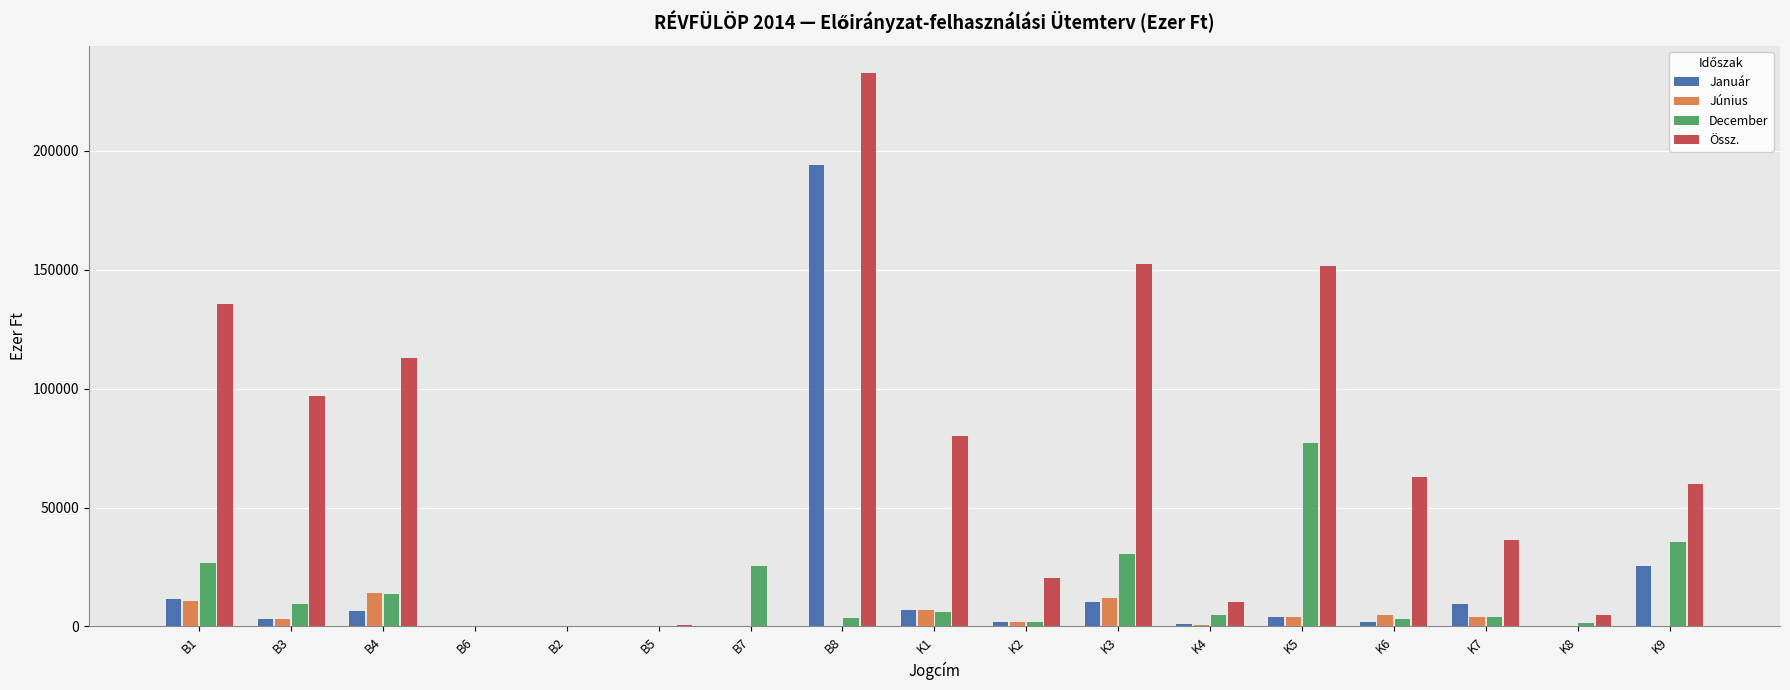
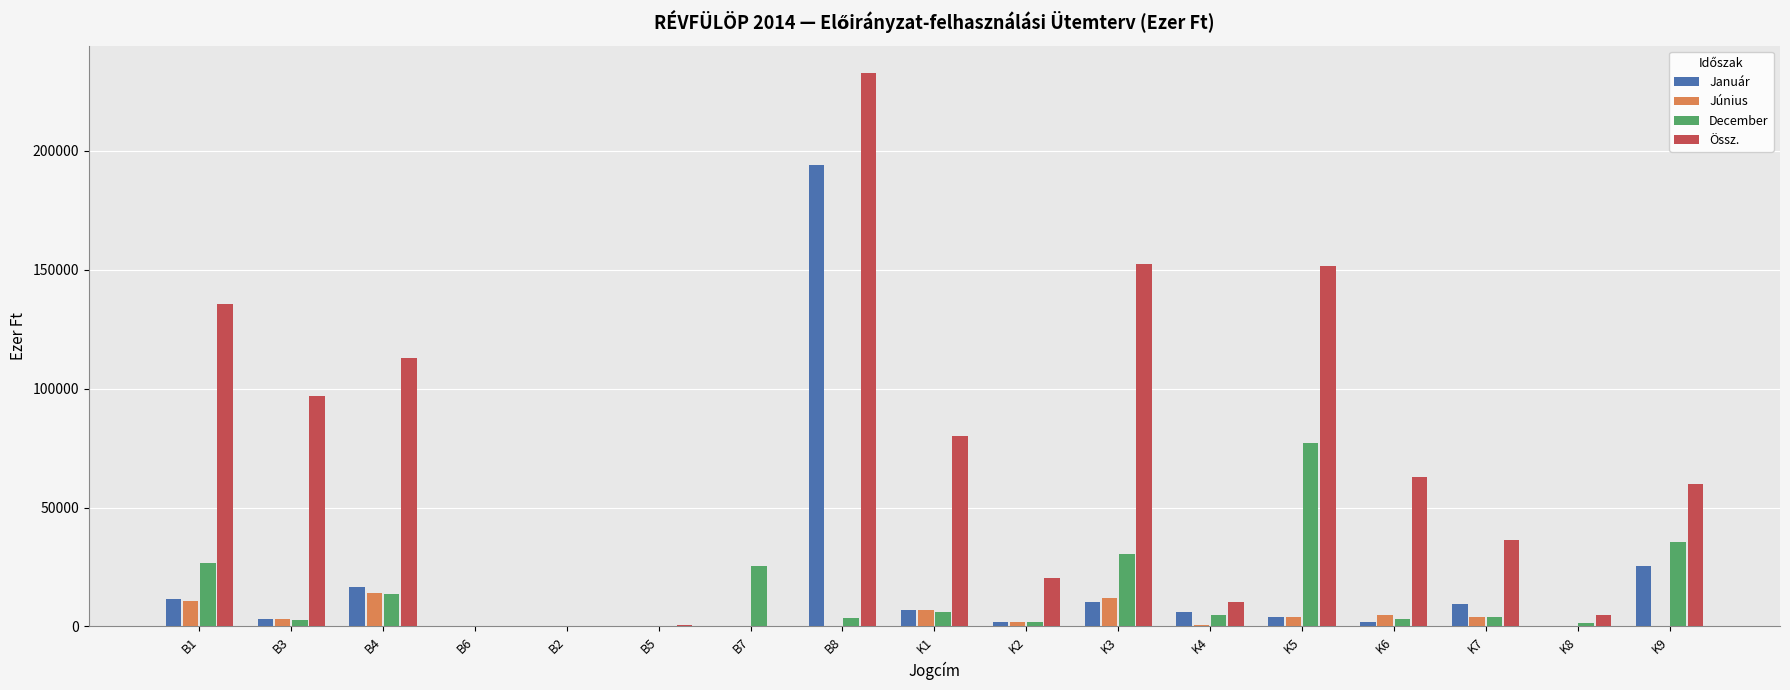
  {
    "Január": {
      "B1": 12000,
      "B3": 3000,
-     "B4": 7000,
+     "B4": 17000,
      "B2": 0,
      "B7": 0,
      "B8": 194000,
      "K1": 7000,
      "K2": 2000,
      "K3": 10000,
-     "K4": 1000,
+     "K4": 6000,
      "K5": 4000,
      "K6": 2000,
      "K7": 9000,
      "K9": 25000
    },
    "December": {
      "B1": 27000,
-     "B3": 9000,
+     "B3": 3000,
      "B4": 14000,
      "B7": 25000,
      "B8": 4000,
      "K1": 6000,
      "K2": 2000,
      "K3": 30000,
      "K4": 5000,
      "K5": 77000,
      "K6": 3000,
      "K7": 4000,
      "K8": 1000,
      "K9": 35000
    }
  }
